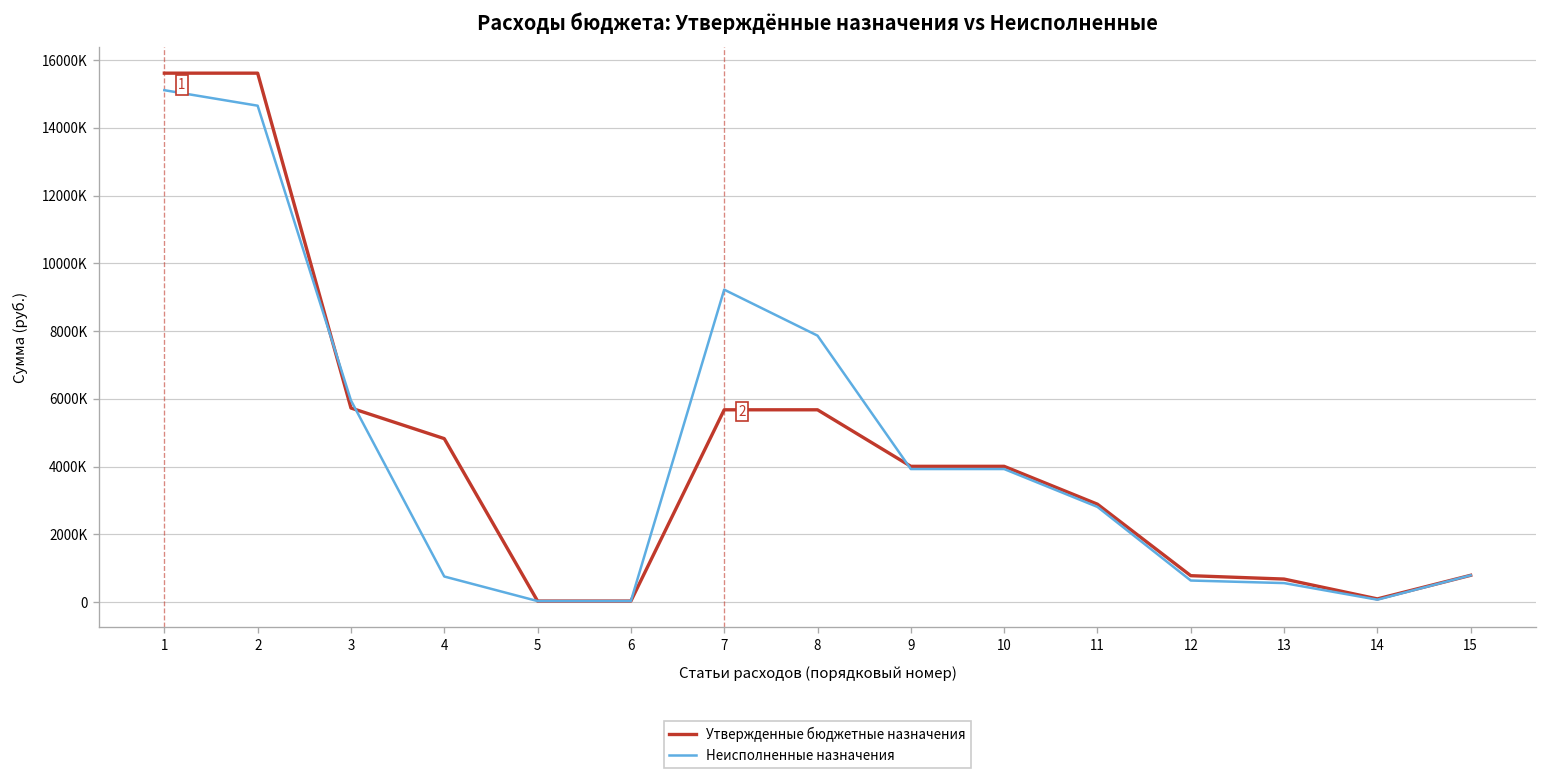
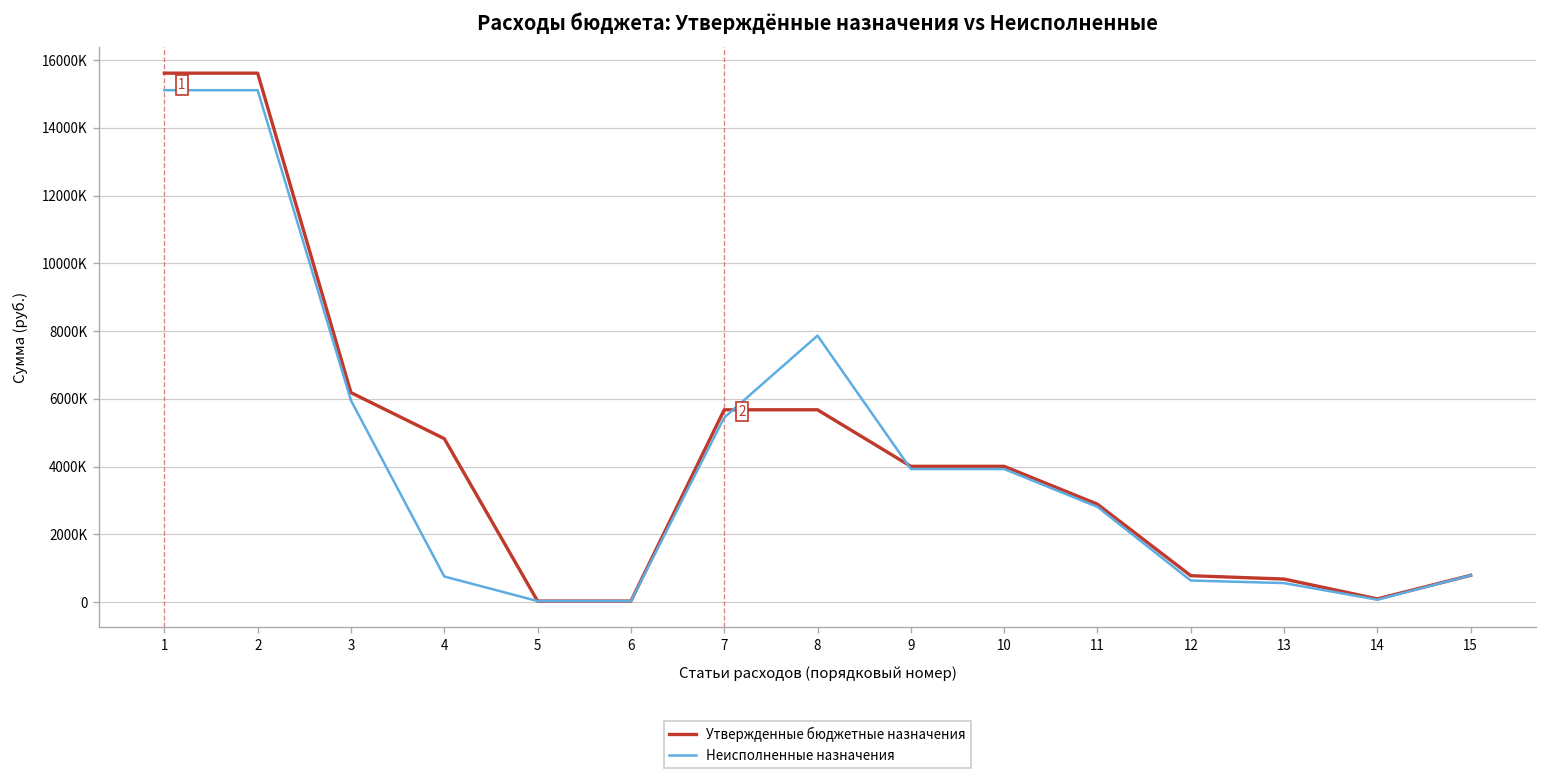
  {
    "Утвержденные бюджетные назначения": {
      "1": 15600000,
      "2": 15600000,
-     "3": 5700000,
+     "3": 6200000,
      "4": 4800000,
      "8": 5700000,
      "12": 800000,
      "13": 700000
    },
    "Неисполненные назначения": {
-     "2": 14700000,
+     "2": 15100000,
      "3": 6000000,
      "4": 800000,
-     "7": 9200000,
+     "7": 5400000,
      "8": 7900000,
      "12": 600000,
      "13": 600000
    }
  }
